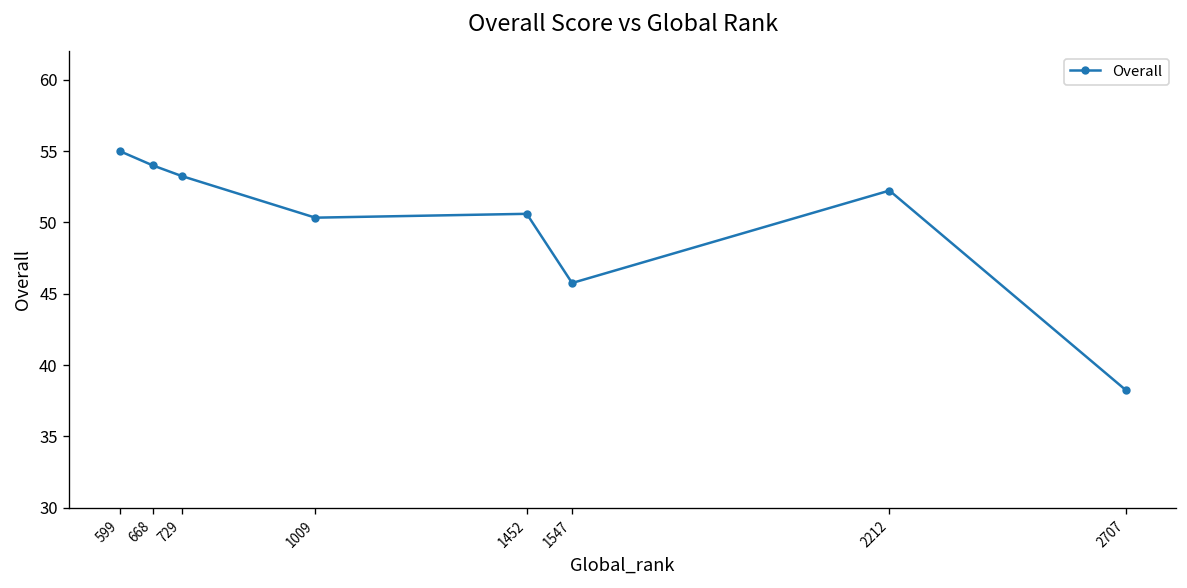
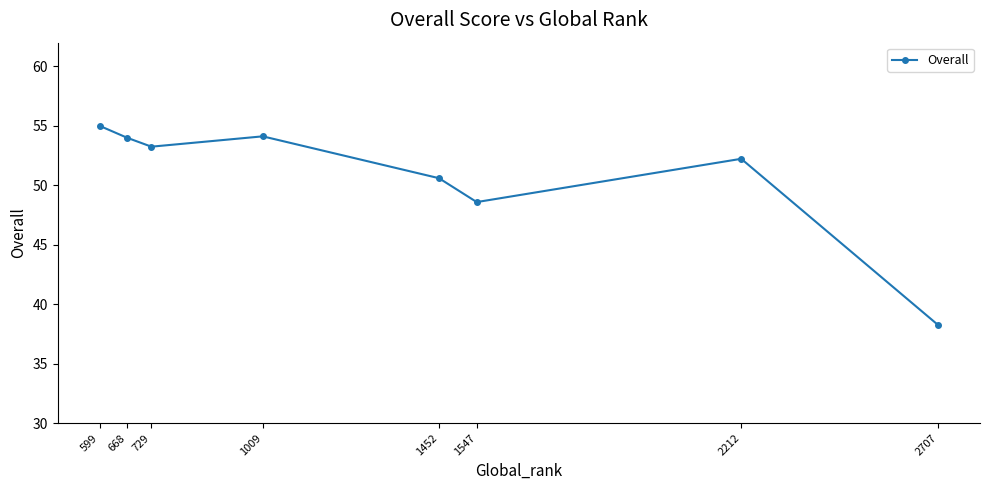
  {
    "599": 55.0,
    "668": 54.0,
    "729": 53.3,
-   "1009": 50.3,
+   "1009": 54.1,
    "1452": 50.6,
-   "1547": 45.8,
+   "1547": 48.6,
    "2212": 52.2,
    "2707": 38.3
  }
